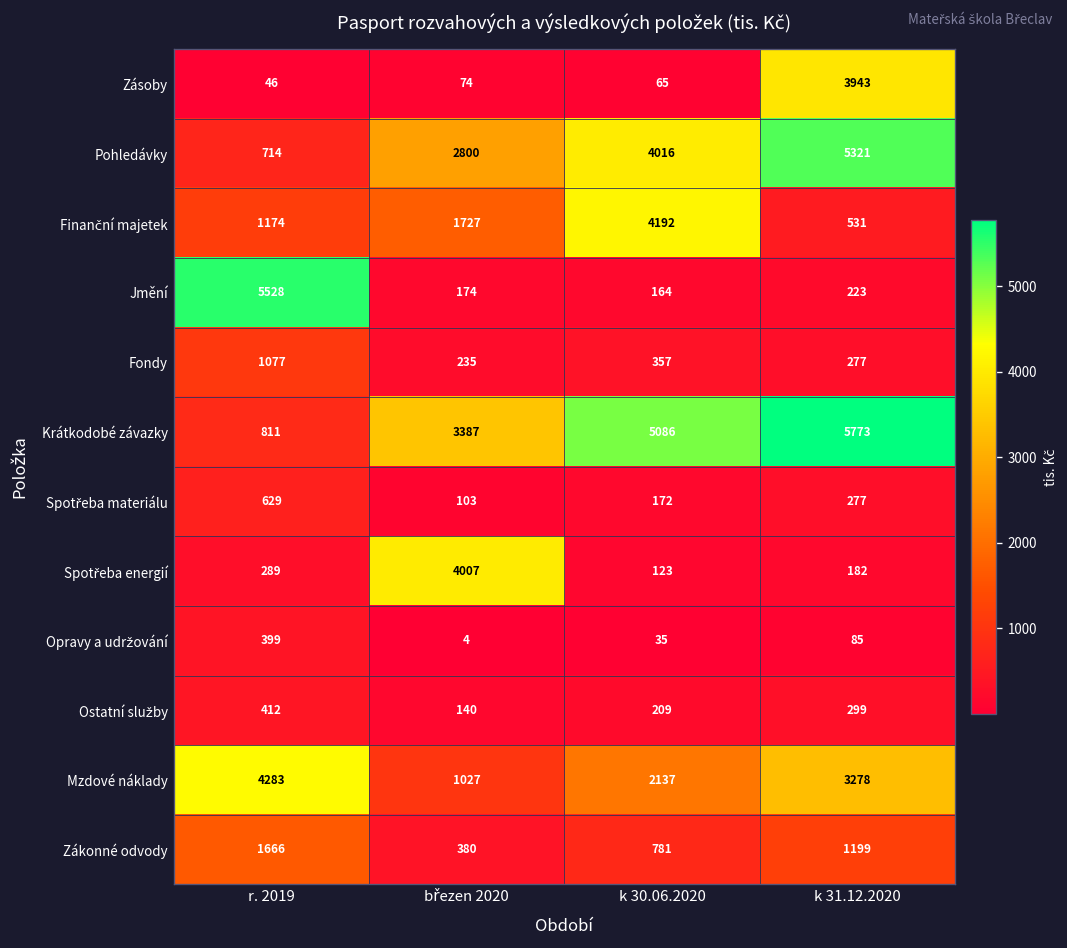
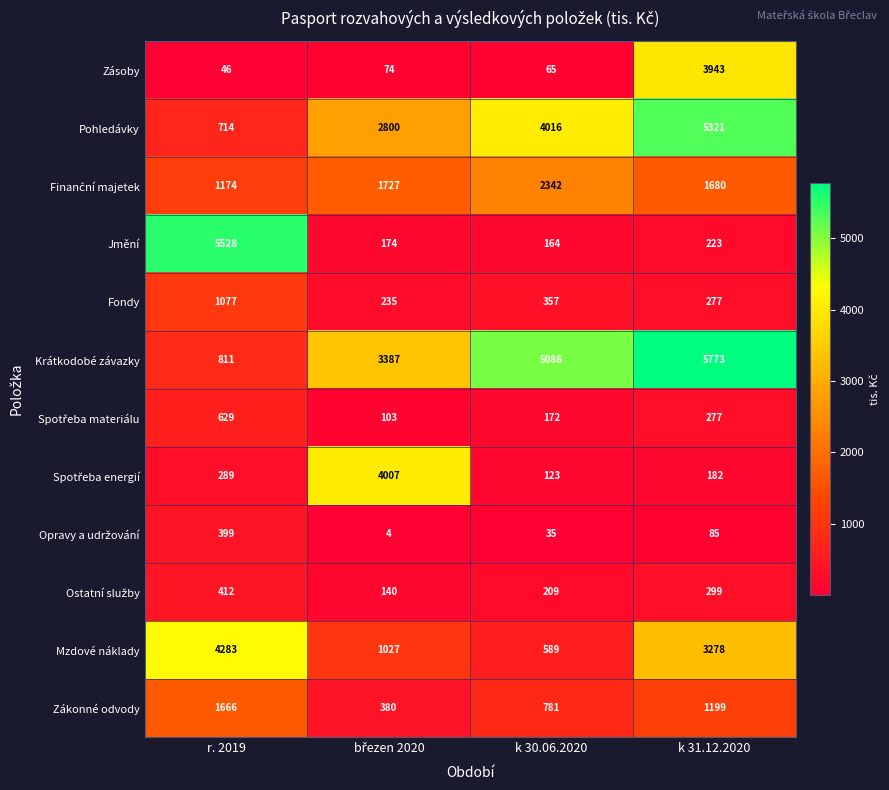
  {
    "Zásoby": {
      "r. 2019": 46,
      "březen 2020": 74,
      "k 30.06.2020": 65,
      "k 31.12.2020": 3943
    },
    "Pohledávky": {
      "r. 2019": 714,
      "březen 2020": 2800,
      "k 30.06.2020": 4016,
      "k 31.12.2020": 5321
    },
    "Finanční majetek": {
      "r. 2019": 1174,
      "březen 2020": 1727,
-     "k 30.06.2020": 4192,
-     "k 31.12.2020": 531
+     "k 30.06.2020": 2342,
+     "k 31.12.2020": 1680
    },
    "Jmění": {
      "r. 2019": 5528,
      "březen 2020": 174,
      "k 30.06.2020": 164,
      "k 31.12.2020": 223
    },
    "Fondy": {
      "r. 2019": 1077,
      "březen 2020": 235,
      "k 30.06.2020": 357,
      "k 31.12.2020": 277
    },
    "Krátkodobé závazky": {
      "r. 2019": 811,
      "březen 2020": 3387,
      "k 30.06.2020": 5086,
      "k 31.12.2020": 5773
    },
    "Spotřeba materiálu": {
      "r. 2019": 629,
      "březen 2020": 103,
      "k 30.06.2020": 172,
      "k 31.12.2020": 277
    },
    "Spotřeba energií": {
      "r. 2019": 289,
      "březen 2020": 4007,
      "k 30.06.2020": 123,
      "k 31.12.2020": 182
    },
    "Opravy a udržování": {
      "r. 2019": 399,
      "březen 2020": 4,
      "k 30.06.2020": 35,
      "k 31.12.2020": 85
    },
    "Ostatní služby": {
      "r. 2019": 412,
      "březen 2020": 140,
      "k 30.06.2020": 209,
      "k 31.12.2020": 299
    },
    "Mzdové náklady": {
      "r. 2019": 4283,
      "březen 2020": 1027,
-     "k 30.06.2020": 2137,
+     "k 30.06.2020": 589,
      "k 31.12.2020": 3278
    },
    "Zákonné odvody": {
      "r. 2019": 1666,
      "březen 2020": 380,
      "k 30.06.2020": 781,
      "k 31.12.2020": 1199
    }
  }
